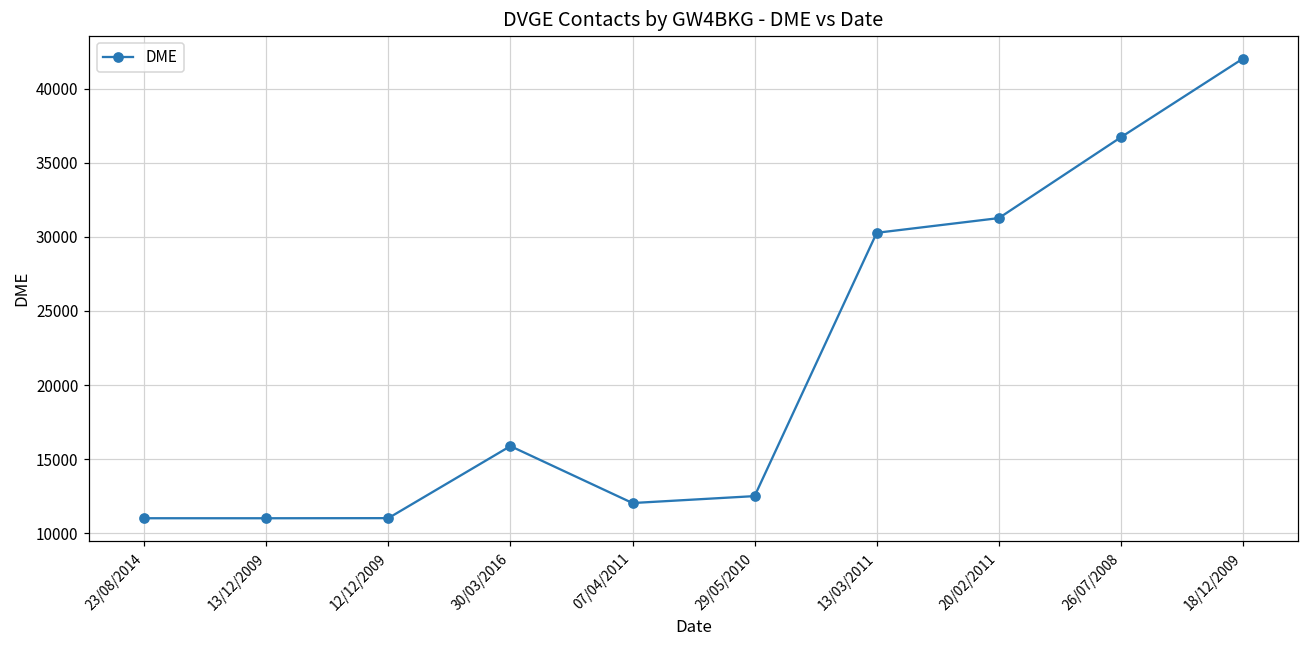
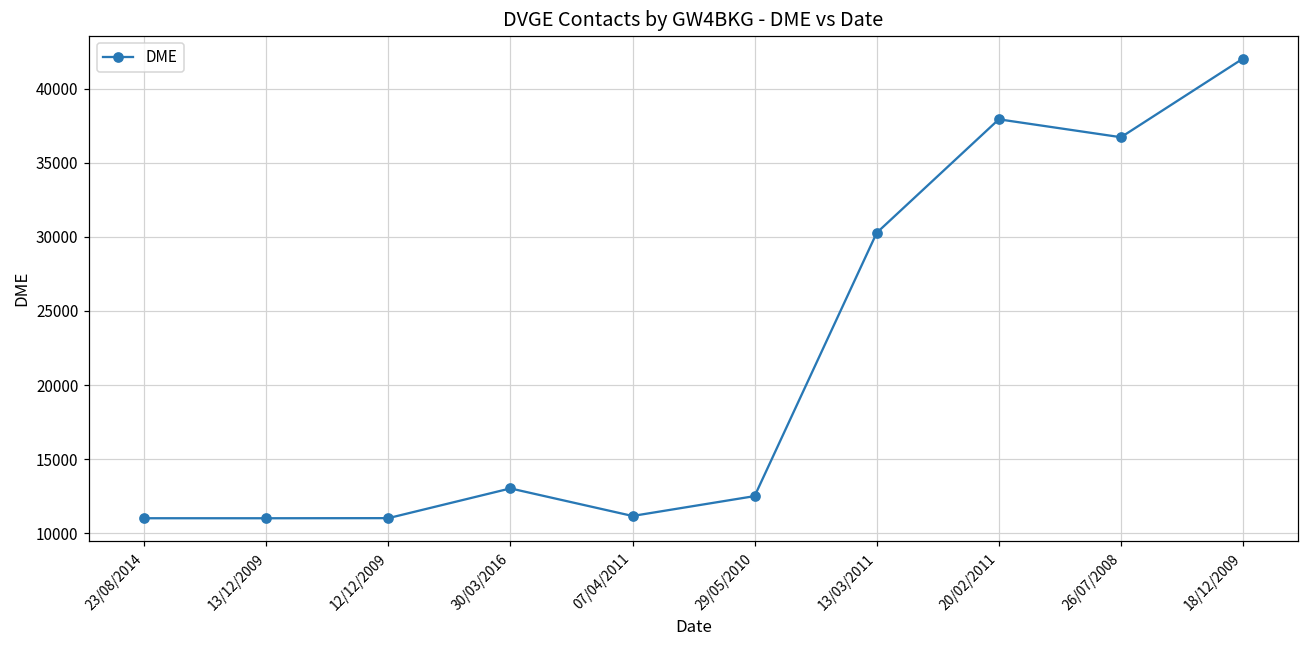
  {
    "23/08/2014": 11000,
    "13/12/2009": 11000,
    "12/12/2009": 11000,
-   "30/03/2016": 15900,
-   "07/04/2011": 12000,
+   "30/03/2016": 13000,
+   "07/04/2011": 11200,
    "29/05/2010": 12500,
    "13/03/2011": 30300,
-   "20/02/2011": 31300,
+   "20/02/2011": 37900,
    "26/07/2008": 36700,
    "18/12/2009": 42000
  }
